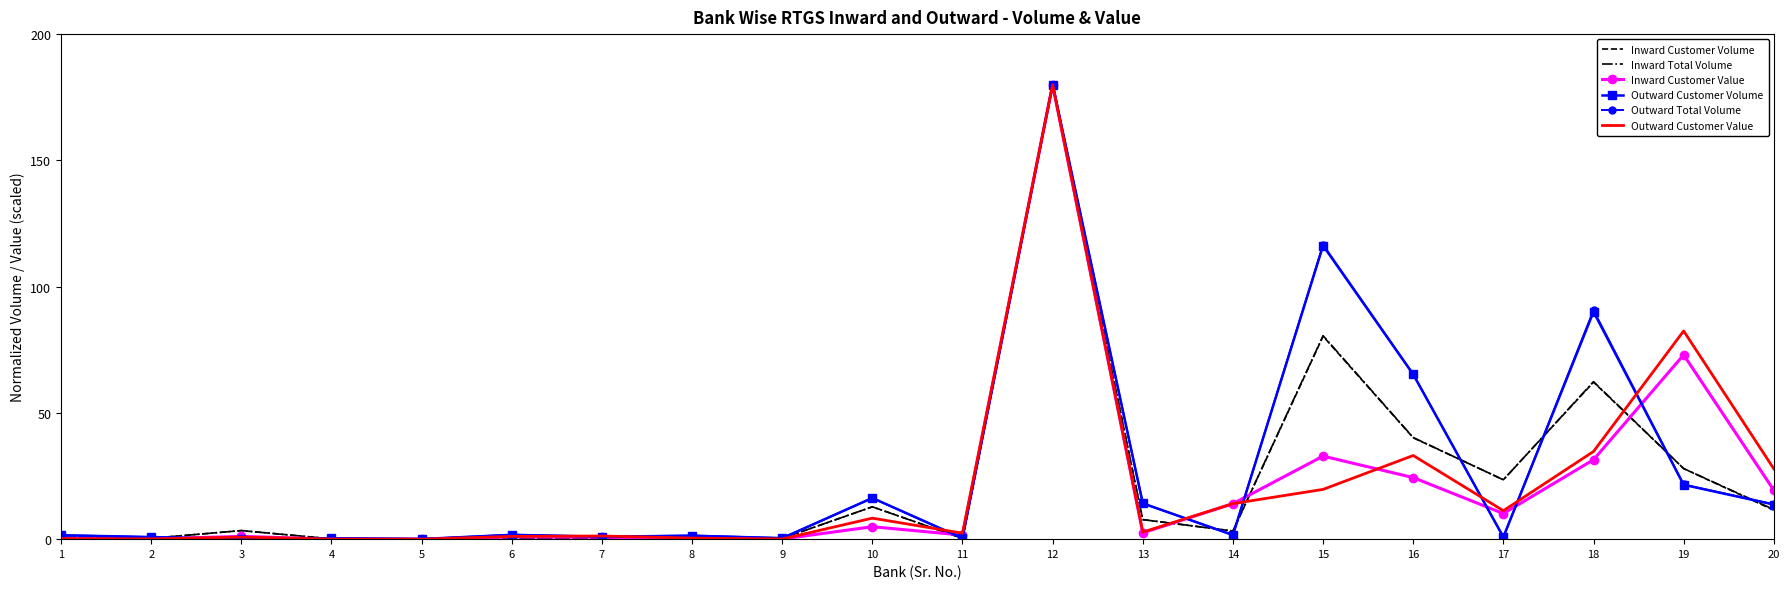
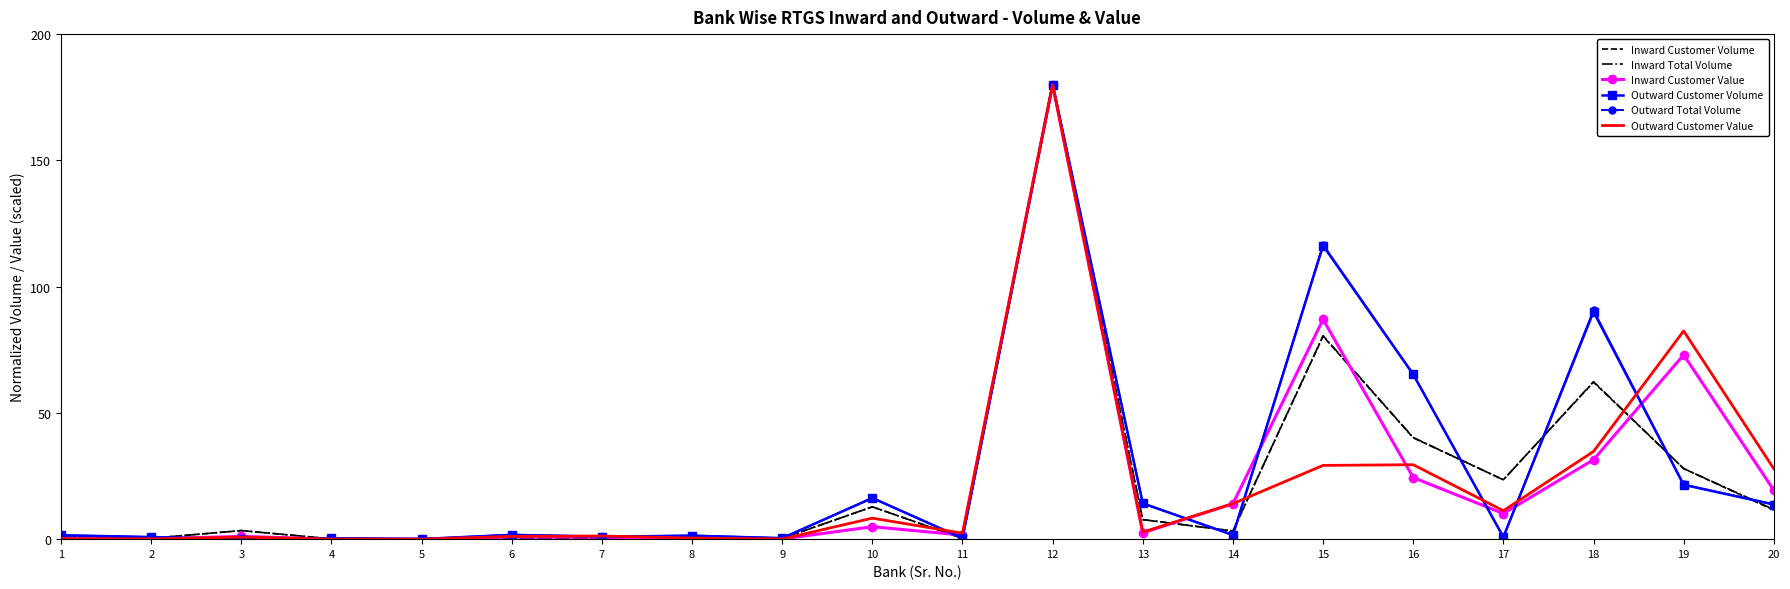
  {
    "Inward Customer Value": {
      "10": 5,
-     "15": 33,
+     "15": 87,
      "16": 24,
      "17": 10,
      "18": 31,
      "19": 73,
      "20": 19
    },
    "Outward Customer Value": {
      "10": 8,
-     "15": 20,
-     "16": 33,
+     "15": 29,
+     "16": 29,
      "17": 11,
      "18": 35,
      "19": 82,
      "20": 28
    }
  }
